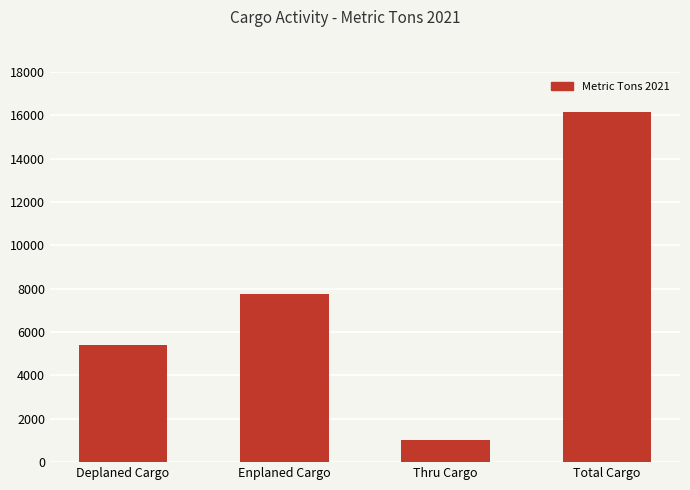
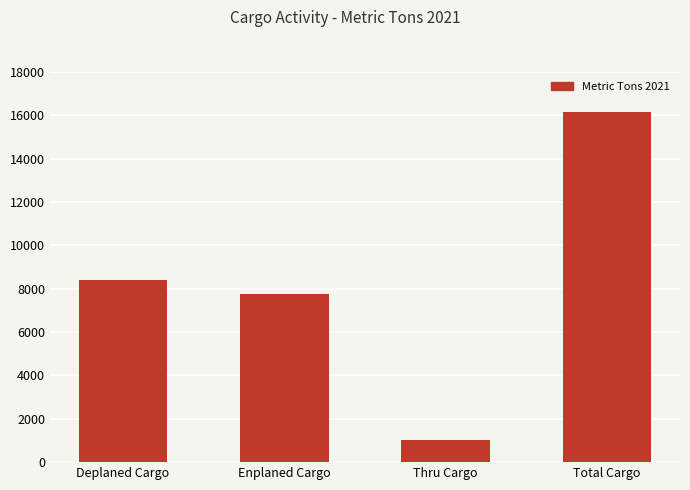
  {
-   "Deplaned Cargo": 5400,
+   "Deplaned Cargo": 8400,
    "Enplaned Cargo": 7700,
    "Thru Cargo": 1000,
    "Total Cargo": 16100
  }
